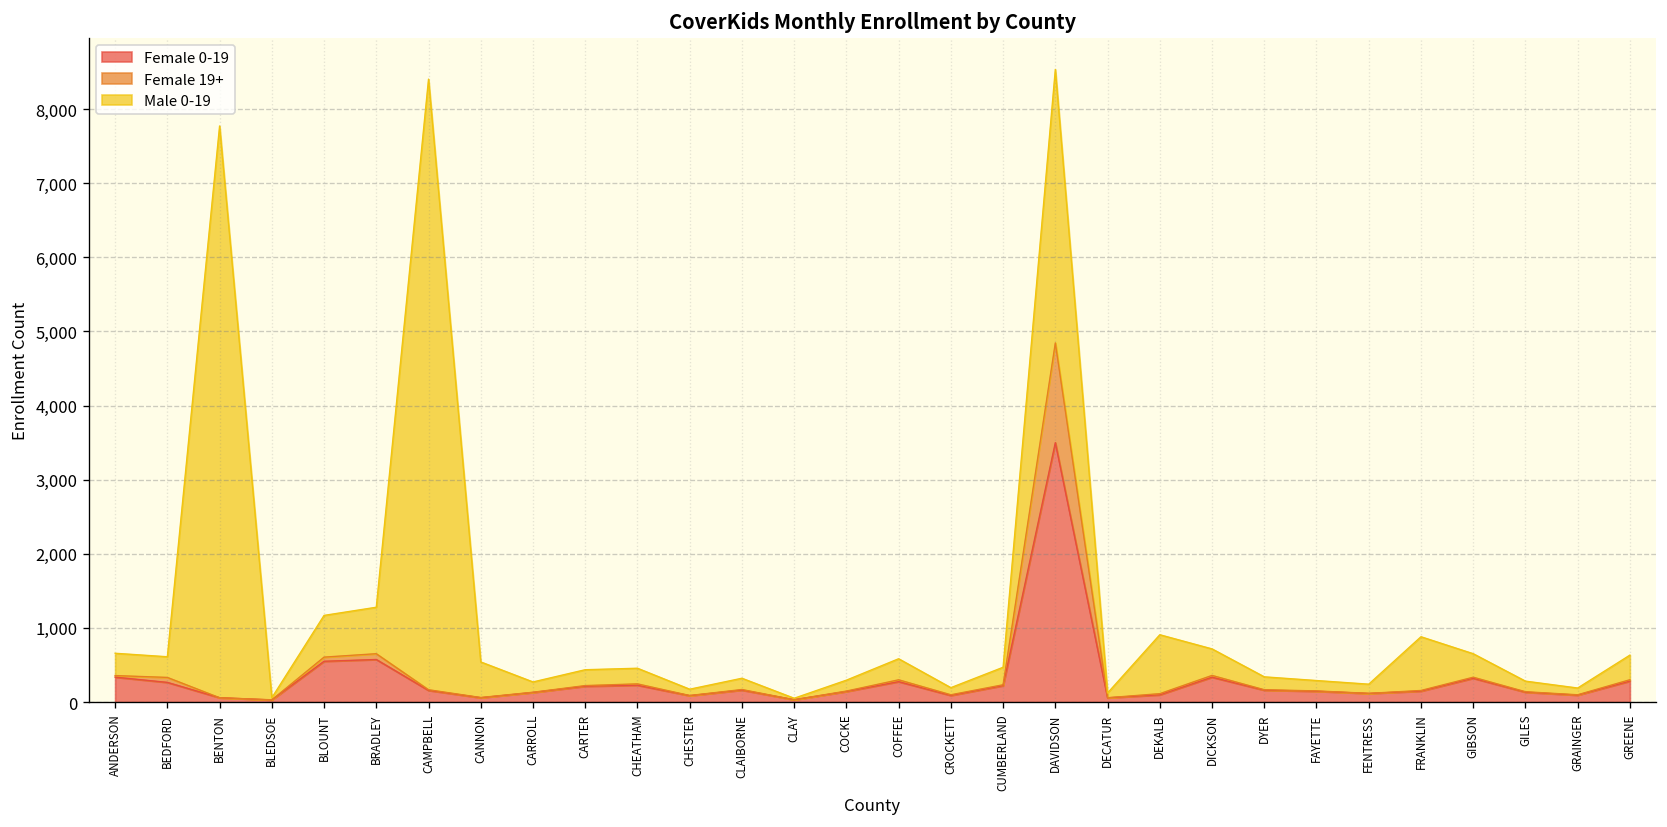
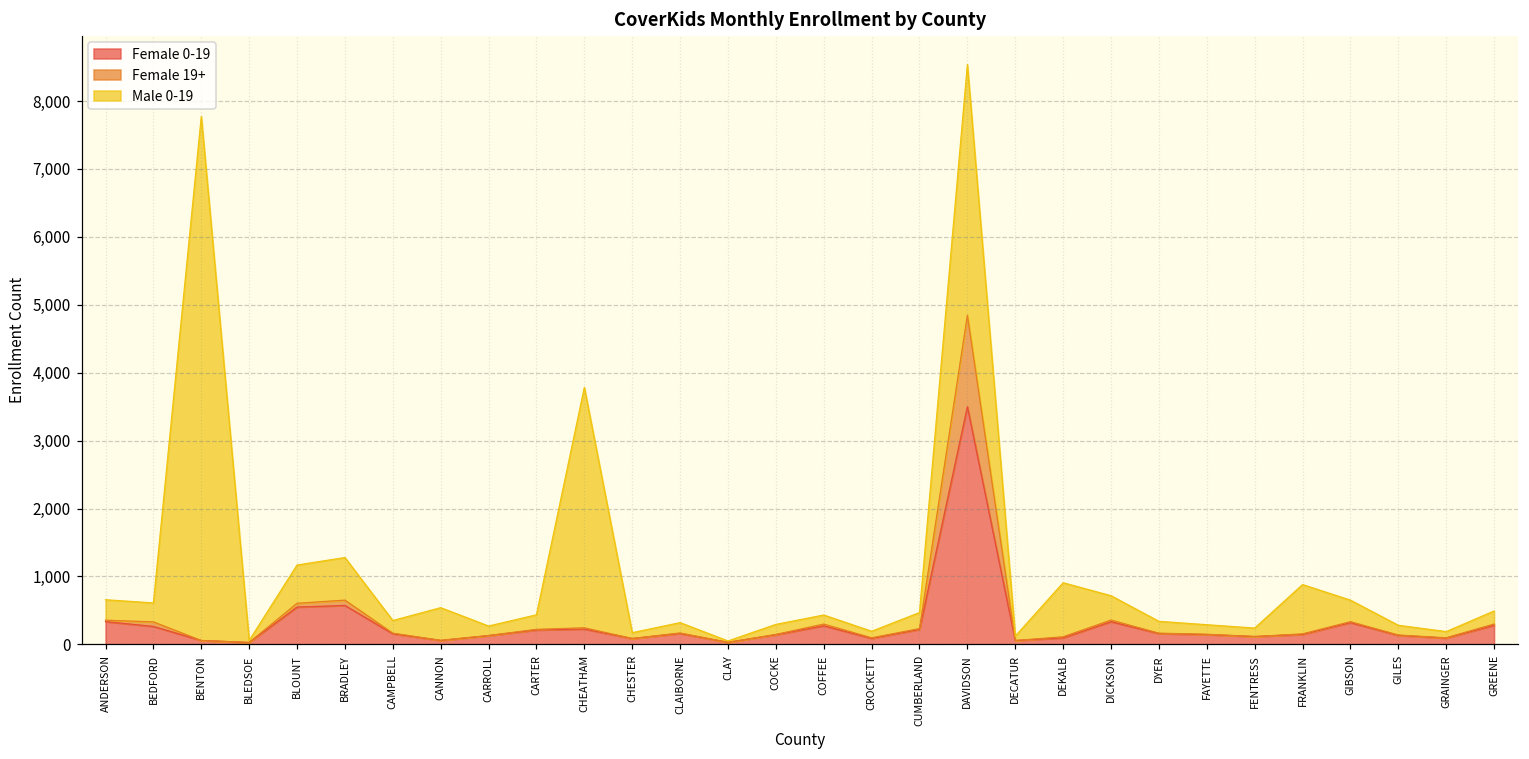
  {
    "Male 0-19": {
      "ANDERSON": "300",
      "BEDFORD": "300",
      "BENTON": "7,700",
      "BLOUNT": "600",
      "BRADLEY": "600",
-     "CAMPBELL": "8,200",
+     "CAMPBELL": "200",
      "CANNON": "500",
      "CARROLL": "100",
      "CARTER": "200",
-     "CHEATHAM": "200",
+     "CHEATHAM": "3,500",
      "CHESTER": "100",
      "CLAIBORNE": "200",
      "COCKE": "100",
-     "COFFEE": "300",
+     "COFFEE": "100",
      "CROCKETT": "100",
      "CUMBERLAND": "200",
      "DAVIDSON": "3,700",
      "DECATUR": "100",
      "DEKALB": "800",
      "DICKSON": "400",
      "DYER": "200",
      "FAYETTE": "100",
      "FENTRESS": "100",
      "FRANKLIN": "700",
      "GIBSON": "300",
      "GILES": "100",
      "GRAINGER": "100",
-     "GREENE": "300"
+     "GREENE": "200"
    }
  }
